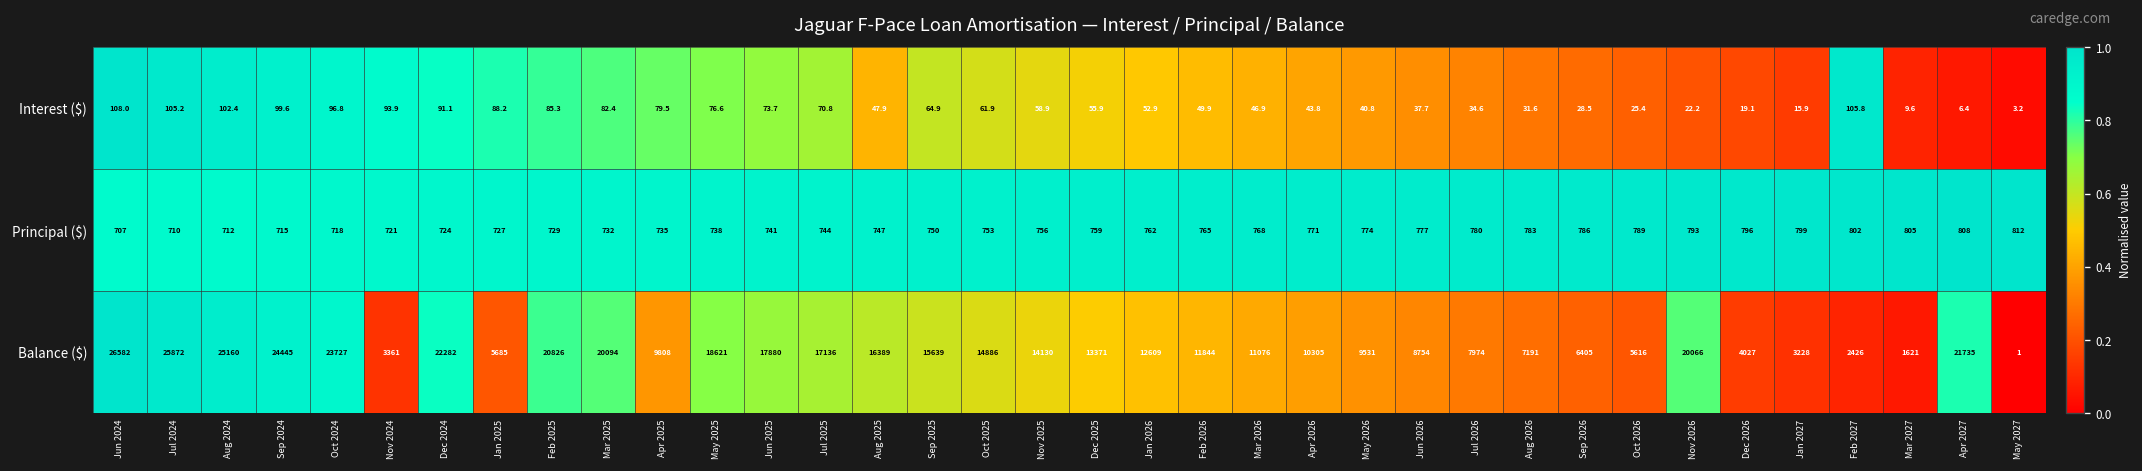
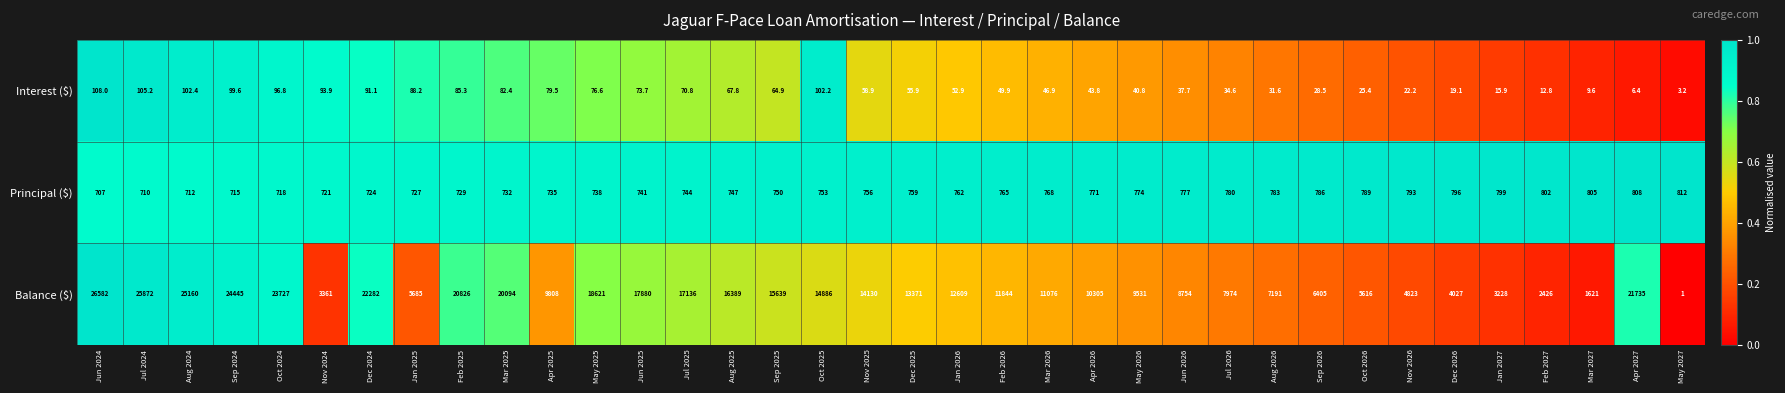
  {
    "Interest ($)": {
      "Jun 2024": 108.0,
      "Jul 2024": 105.2,
      "Aug 2024": 102.4,
      "Sep 2024": 99.6,
      "Oct 2024": 96.8,
      "Nov 2024": 93.9,
      "Dec 2024": 91.1,
      "Jan 2025": 88.2,
      "Feb 2025": 85.3,
      "Mar 2025": 82.4,
      "Apr 2025": 79.5,
      "May 2025": 76.6,
      "Jun 2025": 73.7,
      "Jul 2025": 70.8,
-     "Aug 2025": 47.9,
+     "Aug 2025": 67.8,
      "Sep 2025": 64.9,
-     "Oct 2025": 61.9,
+     "Oct 2025": 102.2,
      "Nov 2025": 58.9,
      "Dec 2025": 55.9,
      "Jan 2026": 52.9,
      "Feb 2026": 49.9,
      "Mar 2026": 46.9,
      "Apr 2026": 43.8,
      "May 2026": 40.8,
      "Jun 2026": 37.7,
      "Jul 2026": 34.6,
      "Aug 2026": 31.6,
      "Sep 2026": 28.5,
      "Oct 2026": 25.4,
      "Nov 2026": 22.2,
      "Dec 2026": 19.1,
      "Jan 2027": 15.9,
-     "Feb 2027": 105.8,
+     "Feb 2027": 12.8,
      "Mar 2027": 9.6,
      "Apr 2027": 6.4,
      "May 2027": 3.2
    },
    "Principal ($)": {
      "Jun 2024": 707,
      "Jul 2024": 710,
      "Aug 2024": 712,
      "Sep 2024": 715,
      "Oct 2024": 718,
      "Nov 2024": 721,
      "Dec 2024": 724,
      "Jan 2025": 727,
      "Feb 2025": 729,
      "Mar 2025": 732,
      "Apr 2025": 735,
      "May 2025": 738,
      "Jun 2025": 741,
      "Jul 2025": 744,
      "Aug 2025": 747,
      "Sep 2025": 750,
      "Oct 2025": 753,
      "Nov 2025": 756,
      "Dec 2025": 759,
      "Jan 2026": 762,
      "Feb 2026": 765,
      "Mar 2026": 768,
      "Apr 2026": 771,
      "May 2026": 774,
      "Jun 2026": 777,
      "Jul 2026": 780,
      "Aug 2026": 783,
      "Sep 2026": 786,
      "Oct 2026": 789,
      "Nov 2026": 793,
      "Dec 2026": 796,
      "Jan 2027": 799,
      "Feb 2027": 802,
      "Mar 2027": 805,
      "Apr 2027": 808,
      "May 2027": 812
    },
    "Balance ($)": {
      "Jun 2024": 26582,
      "Jul 2024": 25872,
      "Aug 2024": 25160,
      "Sep 2024": 24445,
      "Oct 2024": 23727,
      "Nov 2024": 3361,
      "Dec 2024": 22282,
      "Jan 2025": 5685,
      "Feb 2025": 20826,
      "Mar 2025": 20094,
      "Apr 2025": 9808,
      "May 2025": 18621,
      "Jun 2025": 17880,
      "Jul 2025": 17136,
      "Aug 2025": 16389,
      "Sep 2025": 15639,
      "Oct 2025": 14886,
      "Nov 2025": 14130,
      "Dec 2025": 13371,
      "Jan 2026": 12609,
      "Feb 2026": 11844,
      "Mar 2026": 11076,
      "Apr 2026": 10305,
      "May 2026": 9531,
      "Jun 2026": 8754,
      "Jul 2026": 7974,
      "Aug 2026": 7191,
      "Sep 2026": 6405,
      "Oct 2026": 5616,
-     "Nov 2026": 20066,
+     "Nov 2026": 4823,
      "Dec 2026": 4027,
      "Jan 2027": 3228,
      "Feb 2027": 2426,
      "Mar 2027": 1621,
      "Apr 2027": 21735,
      "May 2027": 1
    }
  }
